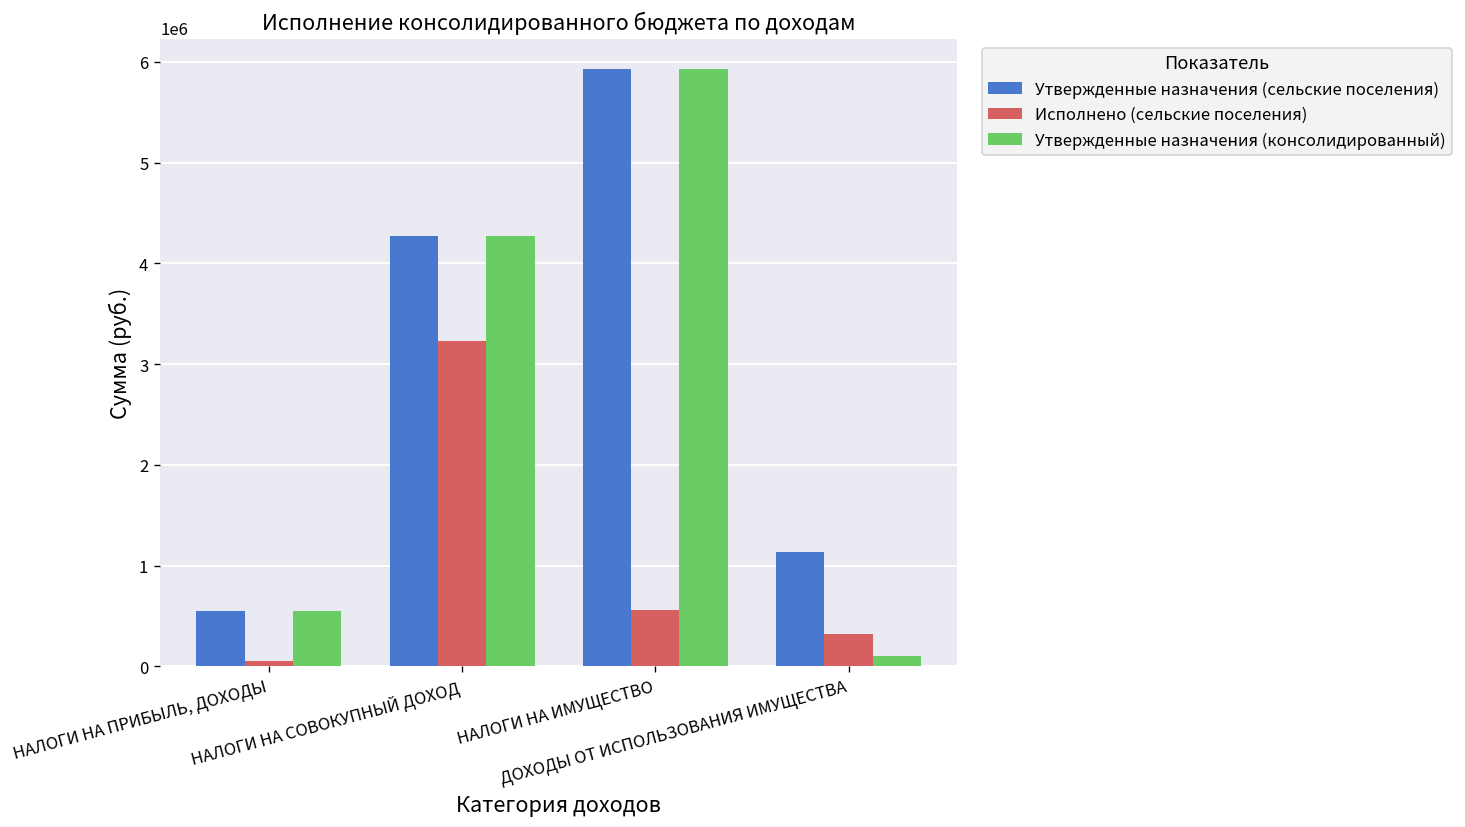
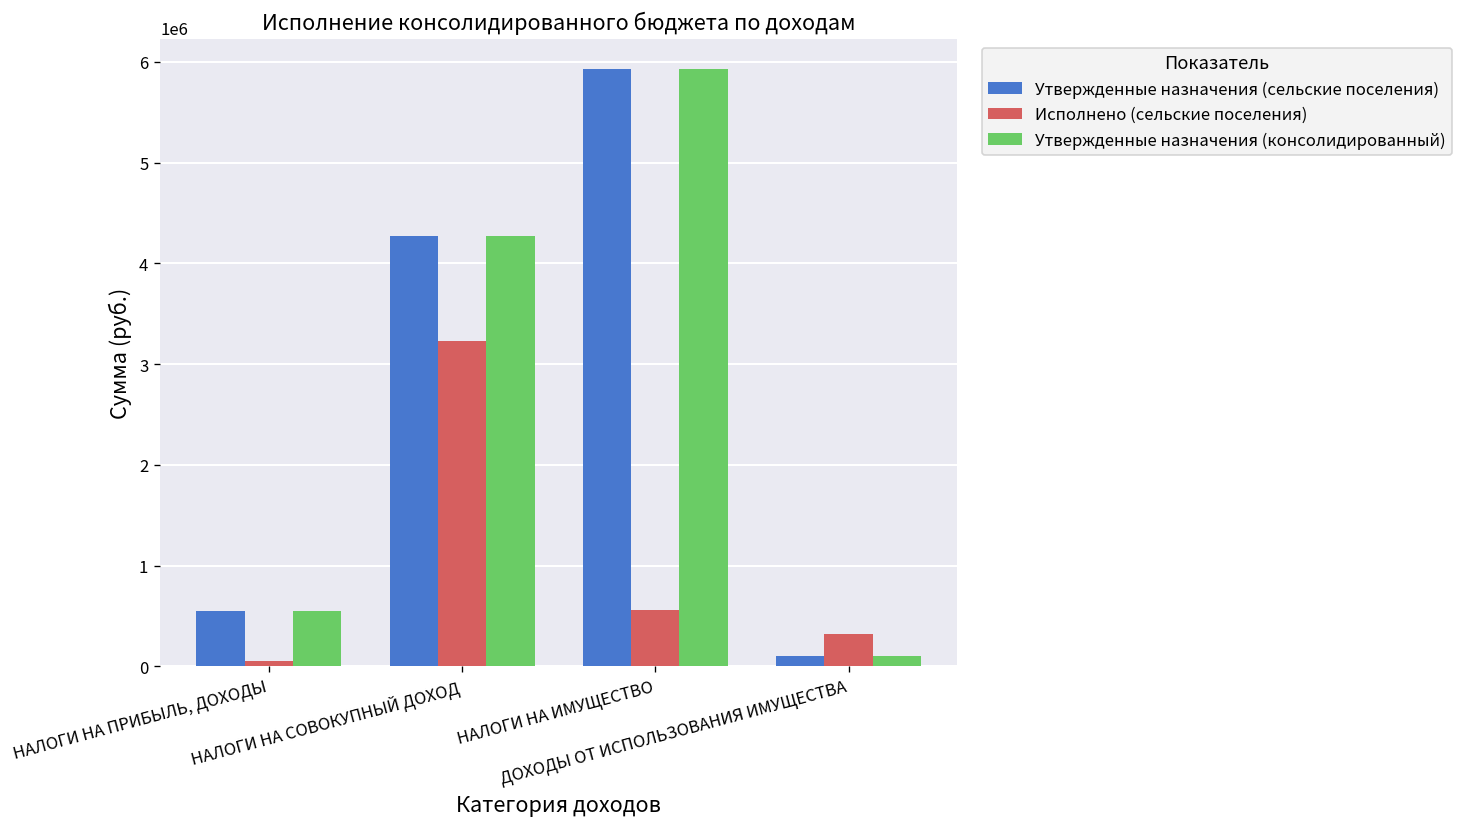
  {
    "Утвержденные назначения (сельские поселения)": {
      "НАЛОГИ НА ПРИБЫЛЬ, ДОХОДЫ": 500000,
      "НАЛОГИ НА СОВОКУПНЫЙ ДОХОД": 4300000,
      "НАЛОГИ НА ИМУЩЕСТВО": 5900000,
-     "ДОХОДЫ ОТ ИСПОЛЬЗОВАНИЯ ИМУЩЕСТВА": 1100000
+     "ДОХОДЫ ОТ ИСПОЛЬЗОВАНИЯ ИМУЩЕСТВА": 100000
    },
    "Исполнено (сельские поселения)": {
      "НАЛОГИ НА ПРИБЫЛЬ, ДОХОДЫ": 100000,
      "НАЛОГИ НА СОВОКУПНЫЙ ДОХОД": 3200000,
      "НАЛОГИ НА ИМУЩЕСТВО": 600000,
      "ДОХОДЫ ОТ ИСПОЛЬЗОВАНИЯ ИМУЩЕСТВА": 300000
    },
    "Утвержденные назначения (консолидированный)": {
      "НАЛОГИ НА ПРИБЫЛЬ, ДОХОДЫ": 500000,
      "НАЛОГИ НА СОВОКУПНЫЙ ДОХОД": 4300000,
      "НАЛОГИ НА ИМУЩЕСТВО": 5900000,
      "ДОХОДЫ ОТ ИСПОЛЬЗОВАНИЯ ИМУЩЕСТВА": 100000
    }
  }
